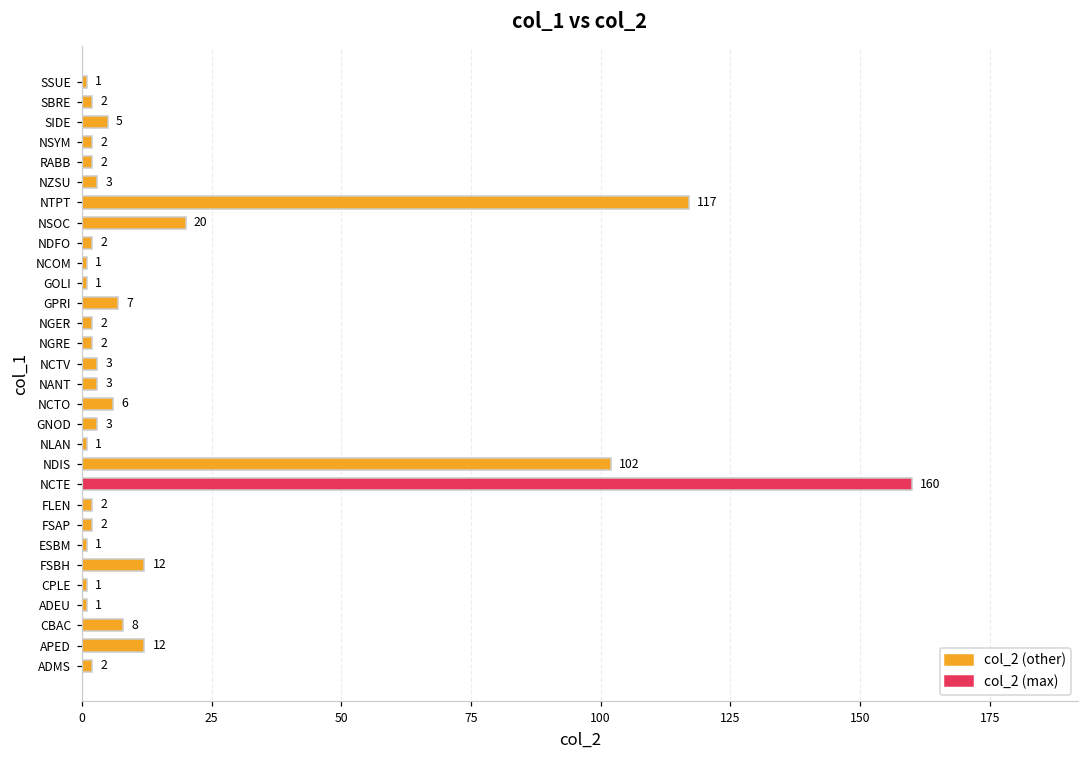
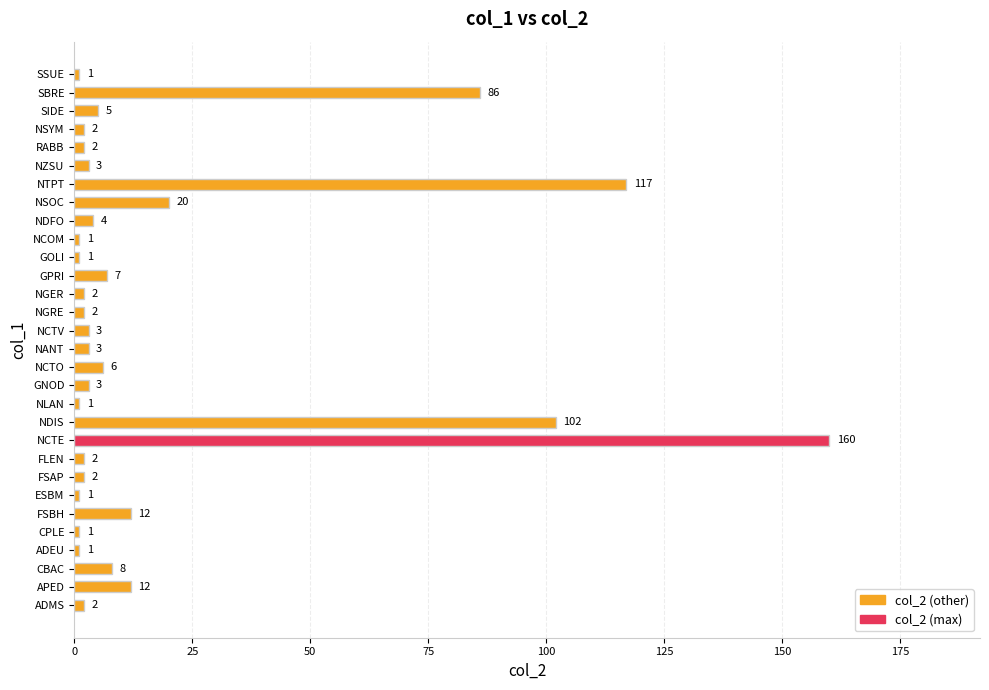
  {
    "SSUE": 1,
-   "SBRE": 2,
+   "SBRE": 86,
    "SIDE": 5,
    "NSYM": 2,
    "RABB": 2,
    "NZSU": 3,
    "NTPT": 117,
    "NSOC": 20,
-   "NDFO": 2,
+   "NDFO": 4,
    "NCOM": 1,
    "GOLI": 1,
    "GPRI": 7,
    "NGER": 2,
    "NGRE": 2,
    "NCTV": 3,
    "NANT": 3,
    "NCTO": 6,
    "GNOD": 3,
    "NLAN": 1,
    "NDIS": 102,
    "NCTE": 160,
    "FLEN": 2,
    "FSAP": 2,
    "ESBM": 1,
    "FSBH": 12,
    "CPLE": 1,
    "ADEU": 1,
    "CBAC": 8,
    "APED": 12,
    "ADMS": 2
  }
